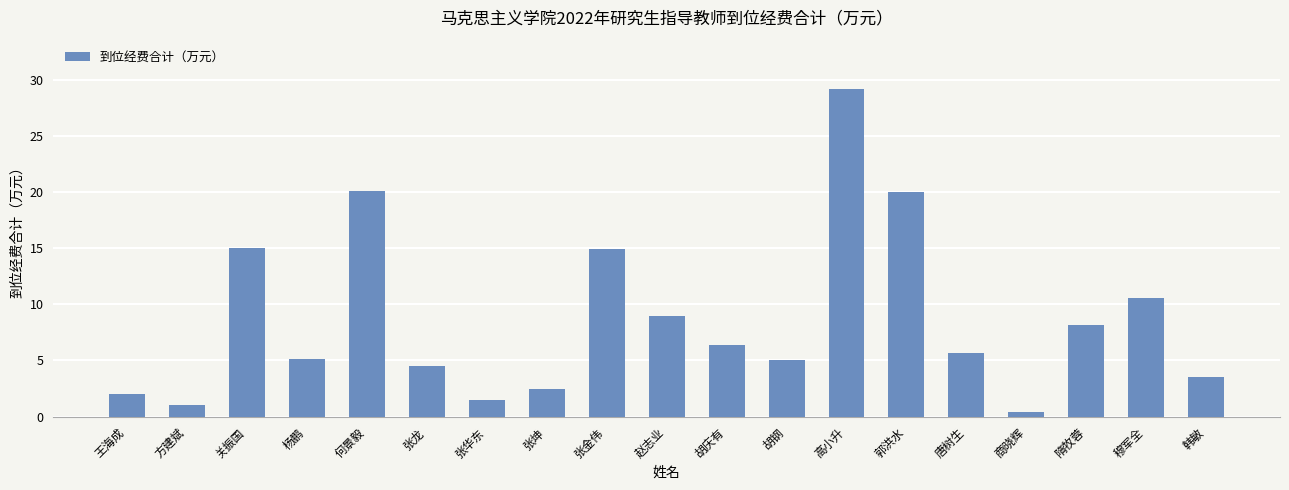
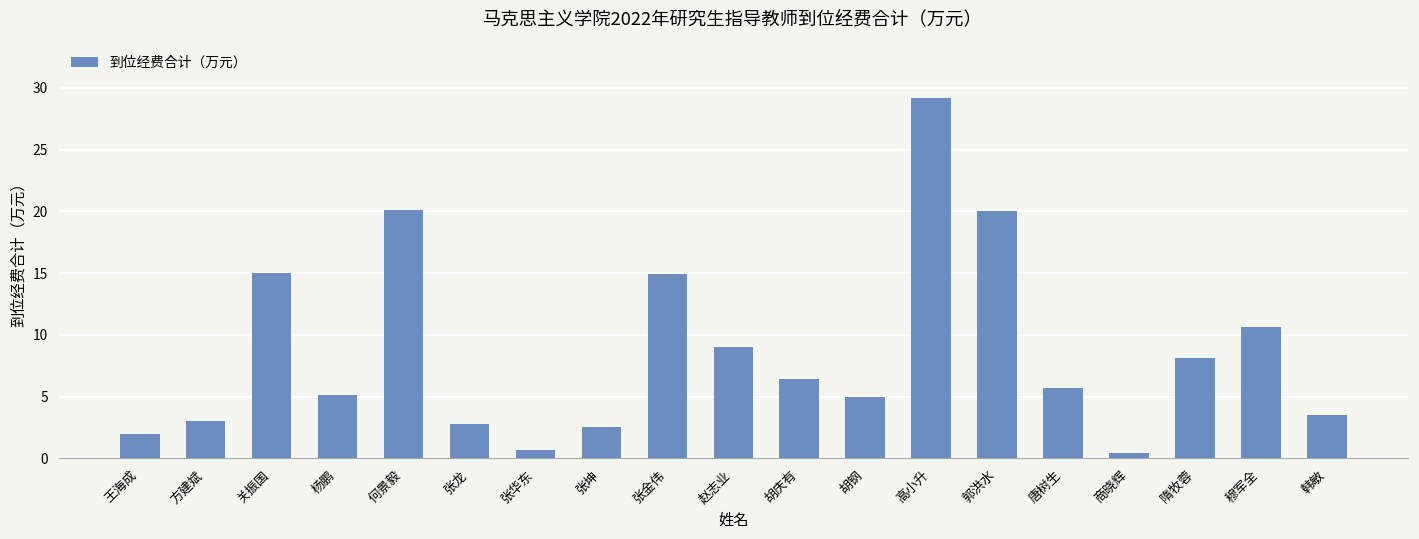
  {
    "王海成": 2.0,
-   "方建斌": 1,
+   "方建斌": 3,
    "关振国": 15.0,
    "杨鹏": 5.1,
    "何景毅": 20.1,
-   "张龙": 4.5,
-   "张华东": 1.5,
+   "张龙": 2.8,
+   "张华东": 0.7,
    "张坤": 2.5,
    "张金伟": 15.0,
    "赵志业": 9.0,
    "胡庆有": 6.4,
    "胡钢": 5.0,
    "高小升": 29.2,
    "郭洪水": 20.0,
    "唐树生": 5.7,
    "商晓辉": 0.4,
    "隋牧蓉": 8.1,
    "穆军全": 10.6,
    "韩敏": 3.5
  }
